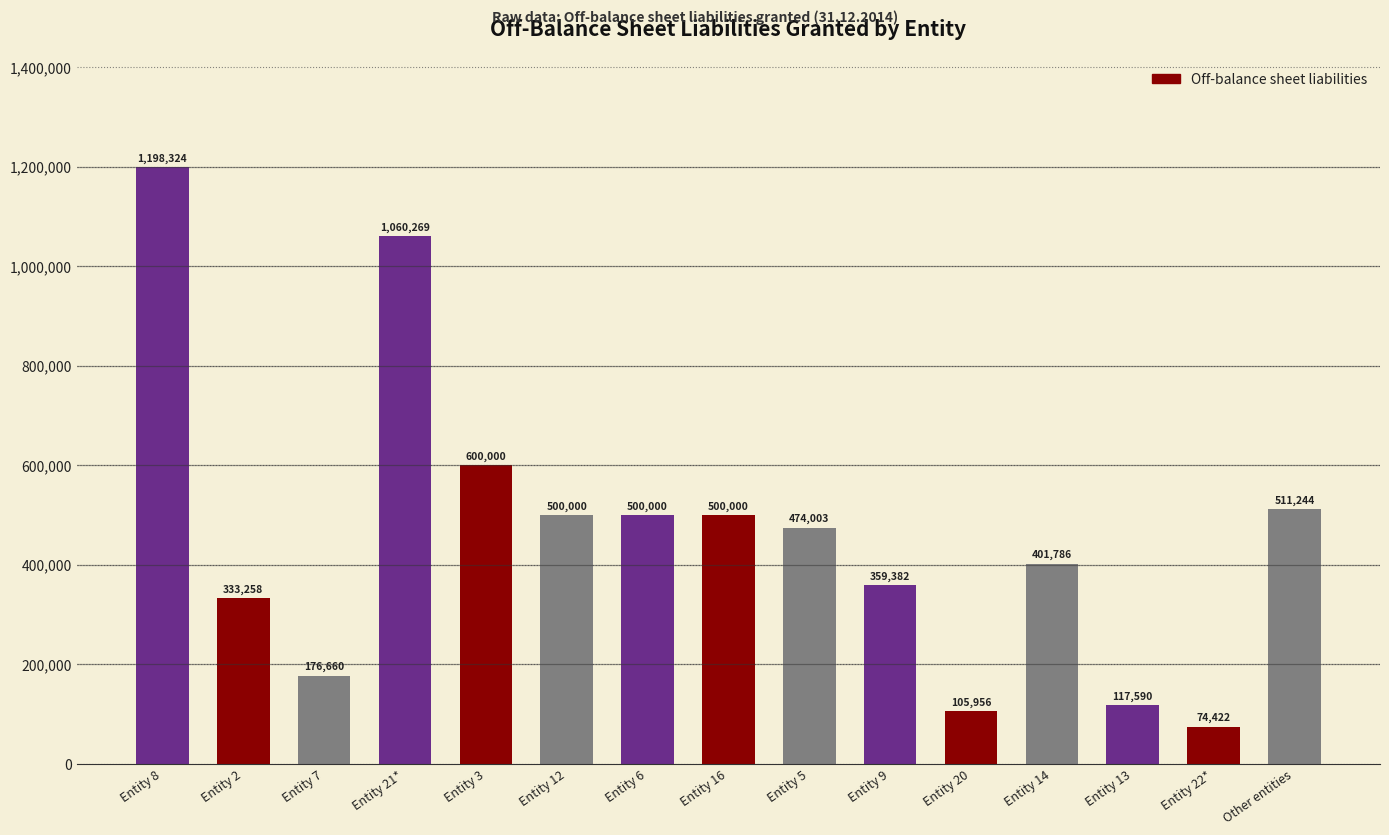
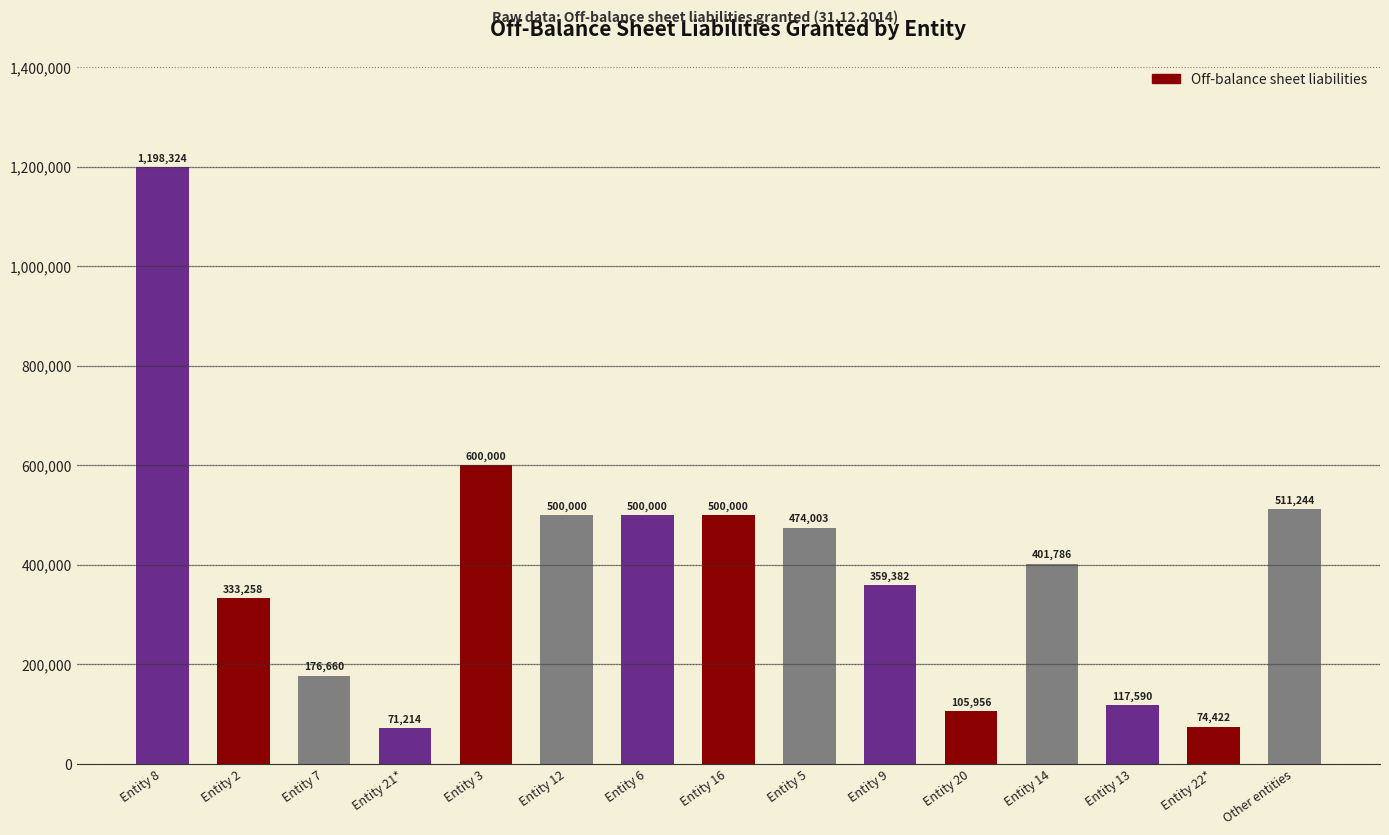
  {
    "Entity 8": "1,198,324",
    "Entity 2": "333,258",
    "Entity 7": "176,660",
-   "Entity 21*": "1,060,269",
+   "Entity 21*": "71,214",
    "Entity 3": "600,000",
    "Entity 12": "500,000",
    "Entity 6": "500,000",
    "Entity 16": "500,000",
    "Entity 5": "474,003",
    "Entity 9": "359,382",
    "Entity 20": "105,956",
    "Entity 14": "401,786",
    "Entity 13": "117,590",
    "Entity 22*": "74,422",
    "Other entities": "511,244"
  }
